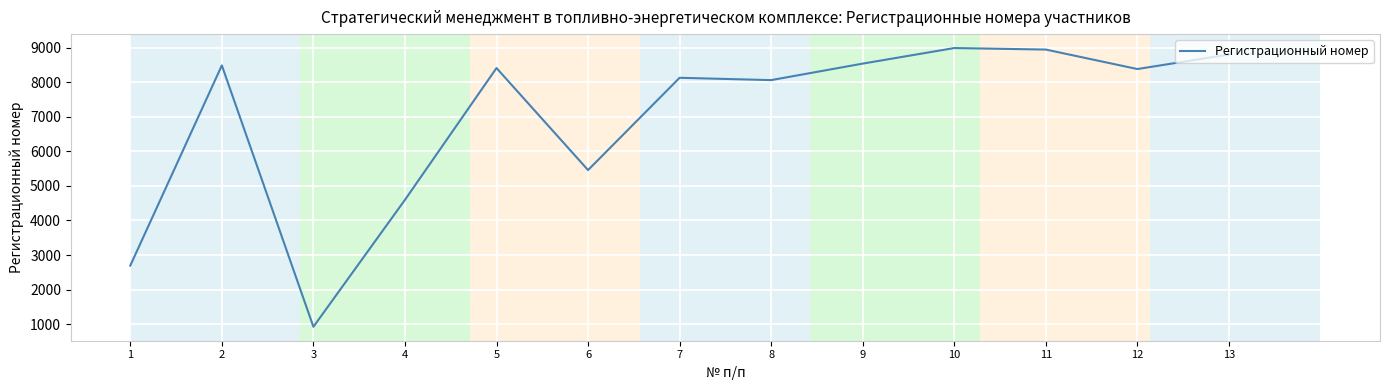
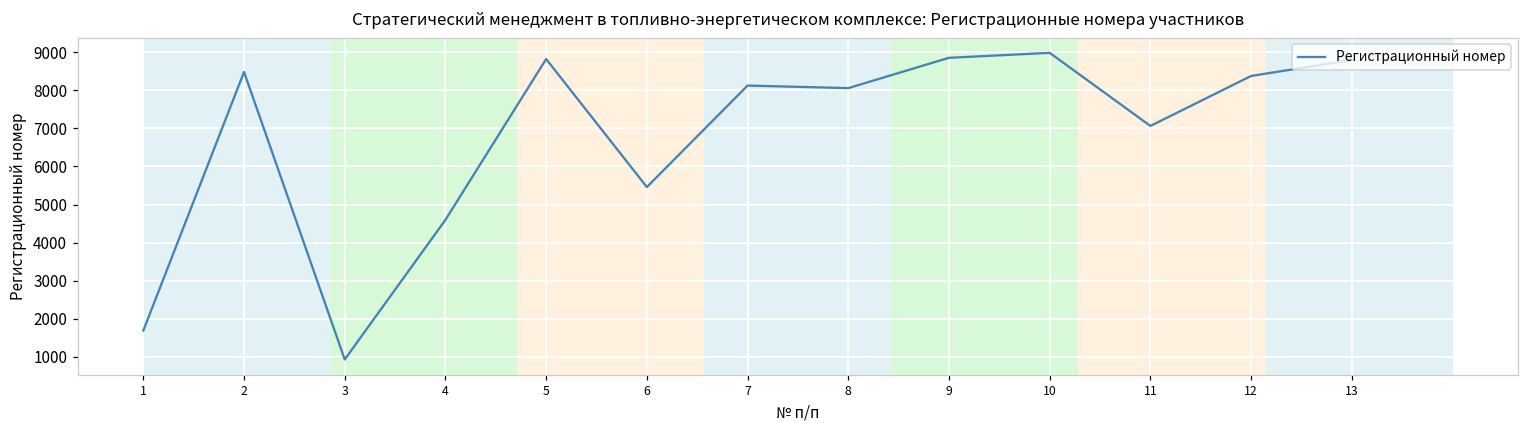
  {
-   "1": 2700,
+   "1": 1700,
    "2": 8500,
    "3": 900,
    "4": 4600,
-   "5": 8400,
+   "5": 8800,
    "6": 5500,
    "7": 8100,
    "8": 8100,
-   "9": 8500,
+   "9": 8900,
    "10": 9000,
-   "11": 8900,
+   "11": 7100,
    "12": 8400
  }
